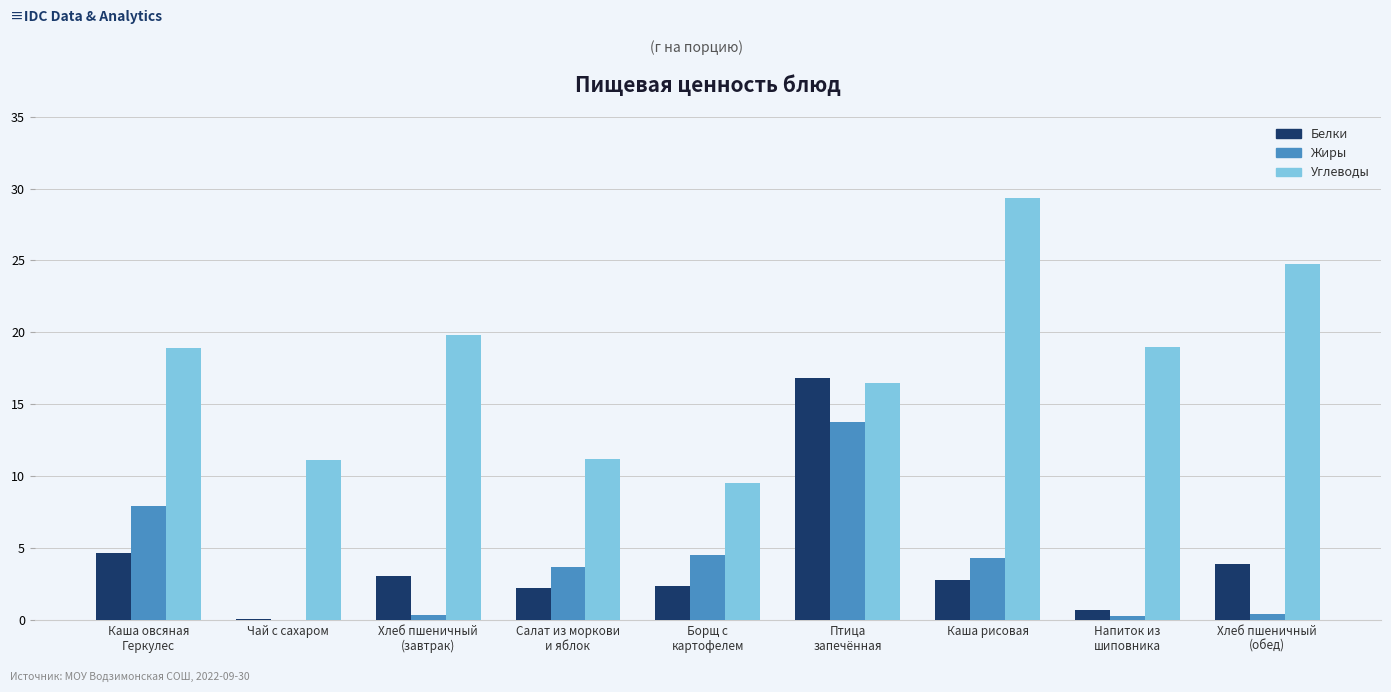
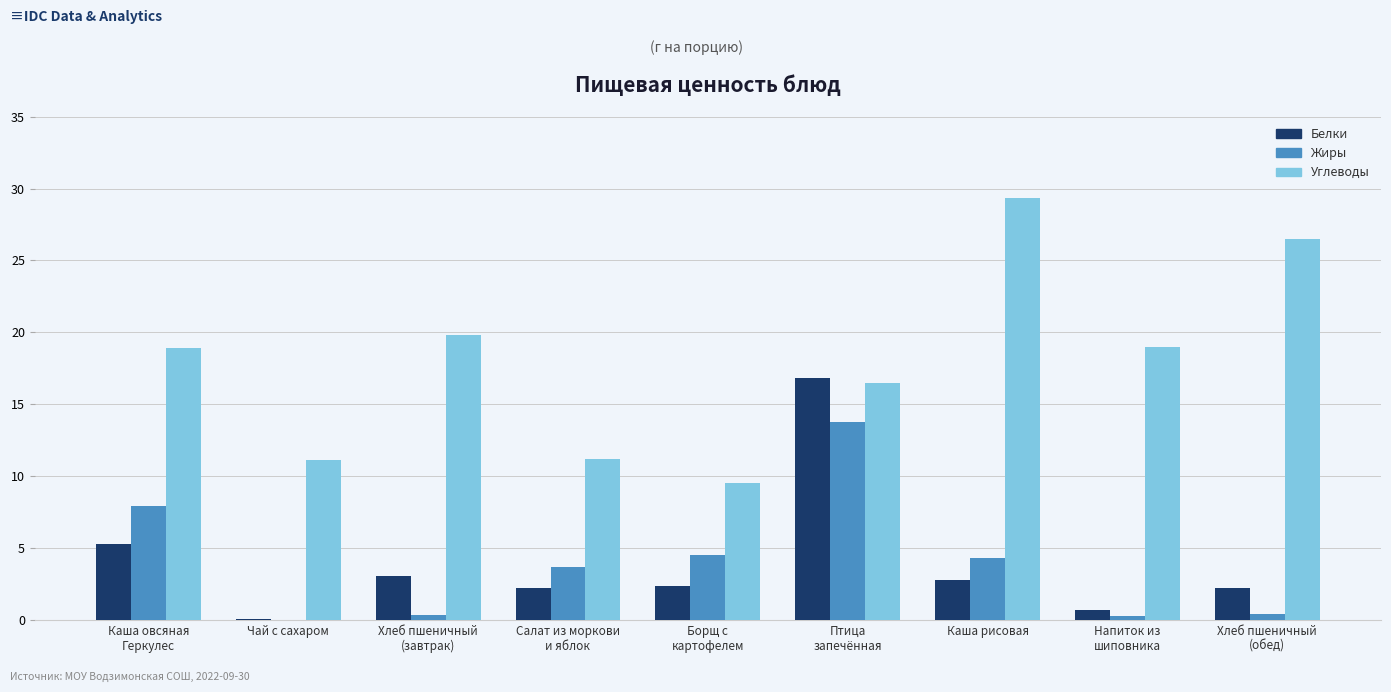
  {
    "Белки": {
-     "Каша овсяная Геркулес": 4.7,
+     "Каша овсяная Геркулес": 5.3,
      "Хлеб пшеничный (завтрак)": 3.1,
      "Салат из моркови и яблок": 2.2,
      "Борщ с картофелем": 2.4,
      "Птица запечённая": 16.8,
      "Каша рисовая": 2.8,
      "Напиток из шиповника": 0.7,
-     "Хлеб пшеничный (обед)": 3.9
+     "Хлеб пшеничный (обед)": 2.2
    },
    "Жиры": {
      "Каша овсяная Геркулес": 7.9,
      "Чай с сахаром": 0.0,
      "Хлеб пшеничный (завтрак)": 0.3,
      "Салат из моркови и яблок": 3.7,
      "Борщ с картофелем": 4.5,
      "Птица запечённая": 13.8,
      "Каша рисовая": 4.3,
      "Напиток из шиповника": 0.3,
      "Хлеб пшеничный (обед)": 0.4
    },
    "Углеводы": {
      "Каша овсяная Геркулес": 18.9,
      "Чай с сахаром": 11.1,
      "Хлеб пшеничный (завтрак)": 19.8,
      "Салат из моркови и яблок": 11.2,
      "Борщ с картофелем": 9.6,
      "Птица запечённая": 16.5,
      "Каша рисовая": 29.3,
      "Напиток из шиповника": 19.0,
-     "Хлеб пшеничный (обед)": 24.8
+     "Хлеб пшеничный (обед)": 26.5
    }
  }
